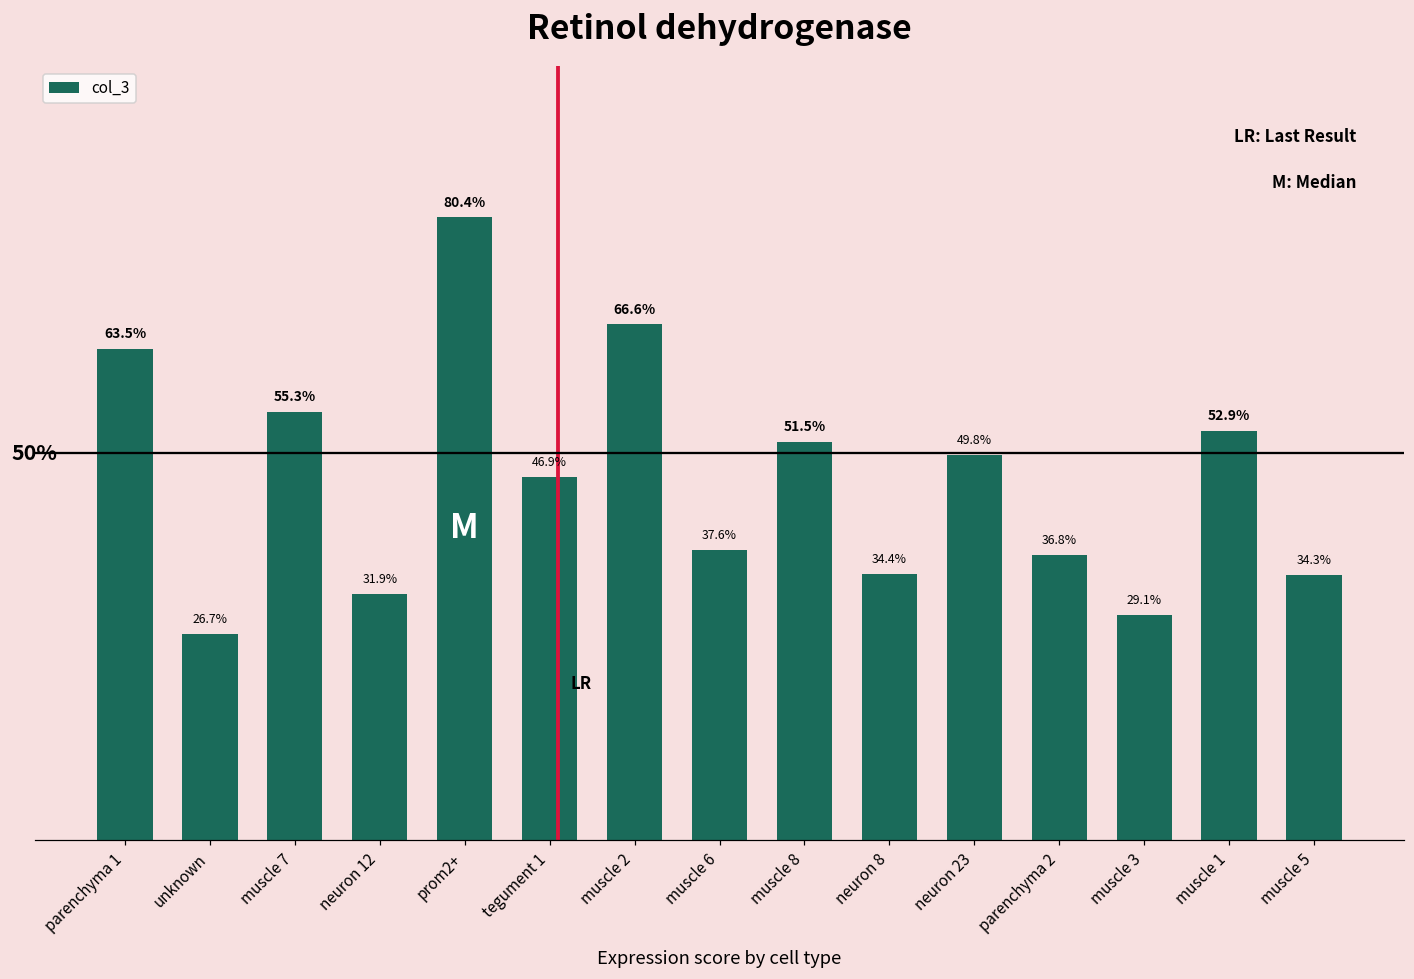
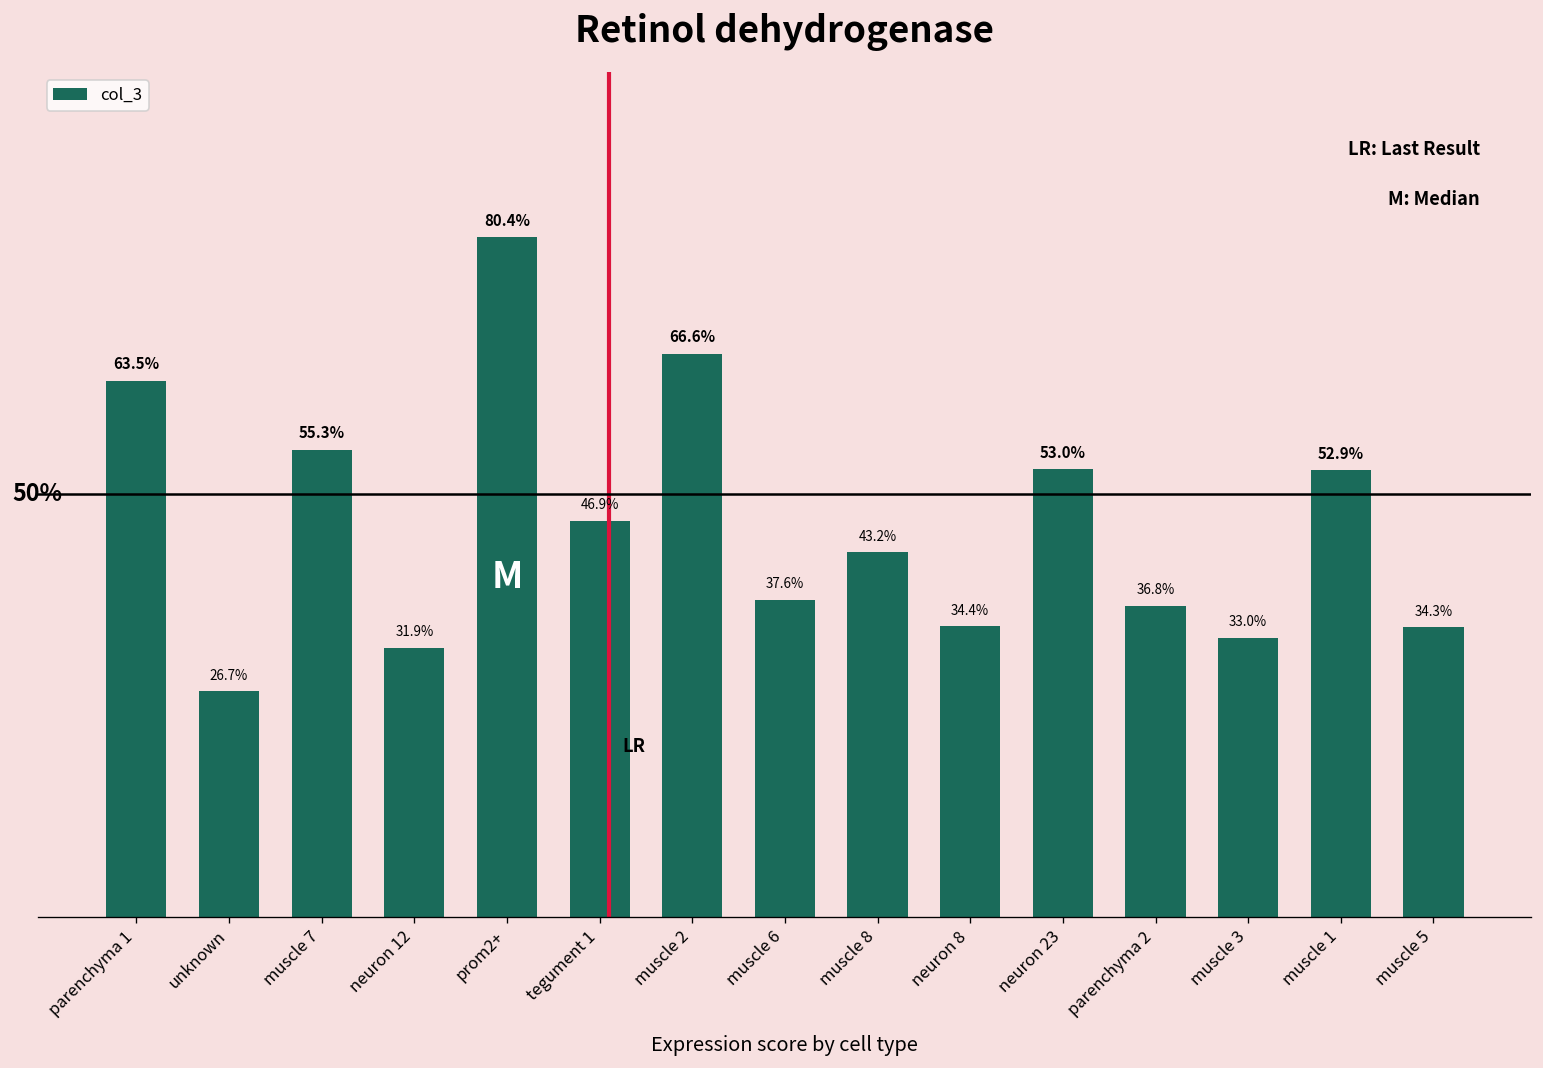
  {
    "parenchyma 1": "63.5%",
    "unknown": "26.7%",
    "muscle 7": "55.3%",
    "neuron 12": "31.9%",
    "prom2+": "80.4%",
    "tegument 1": "46.9%",
    "muscle 2": "66.6%",
    "muscle 6": "37.6%",
-   "muscle 8": "51.5%",
+   "muscle 8": "43.2%",
    "neuron 8": "34.4%",
-   "neuron 23": "49.8%",
+   "neuron 23": "53.0%",
    "parenchyma 2": "36.8%",
-   "muscle 3": "29.1%",
+   "muscle 3": "33.0%",
    "muscle 1": "52.9%",
    "muscle 5": "34.3%"
  }
